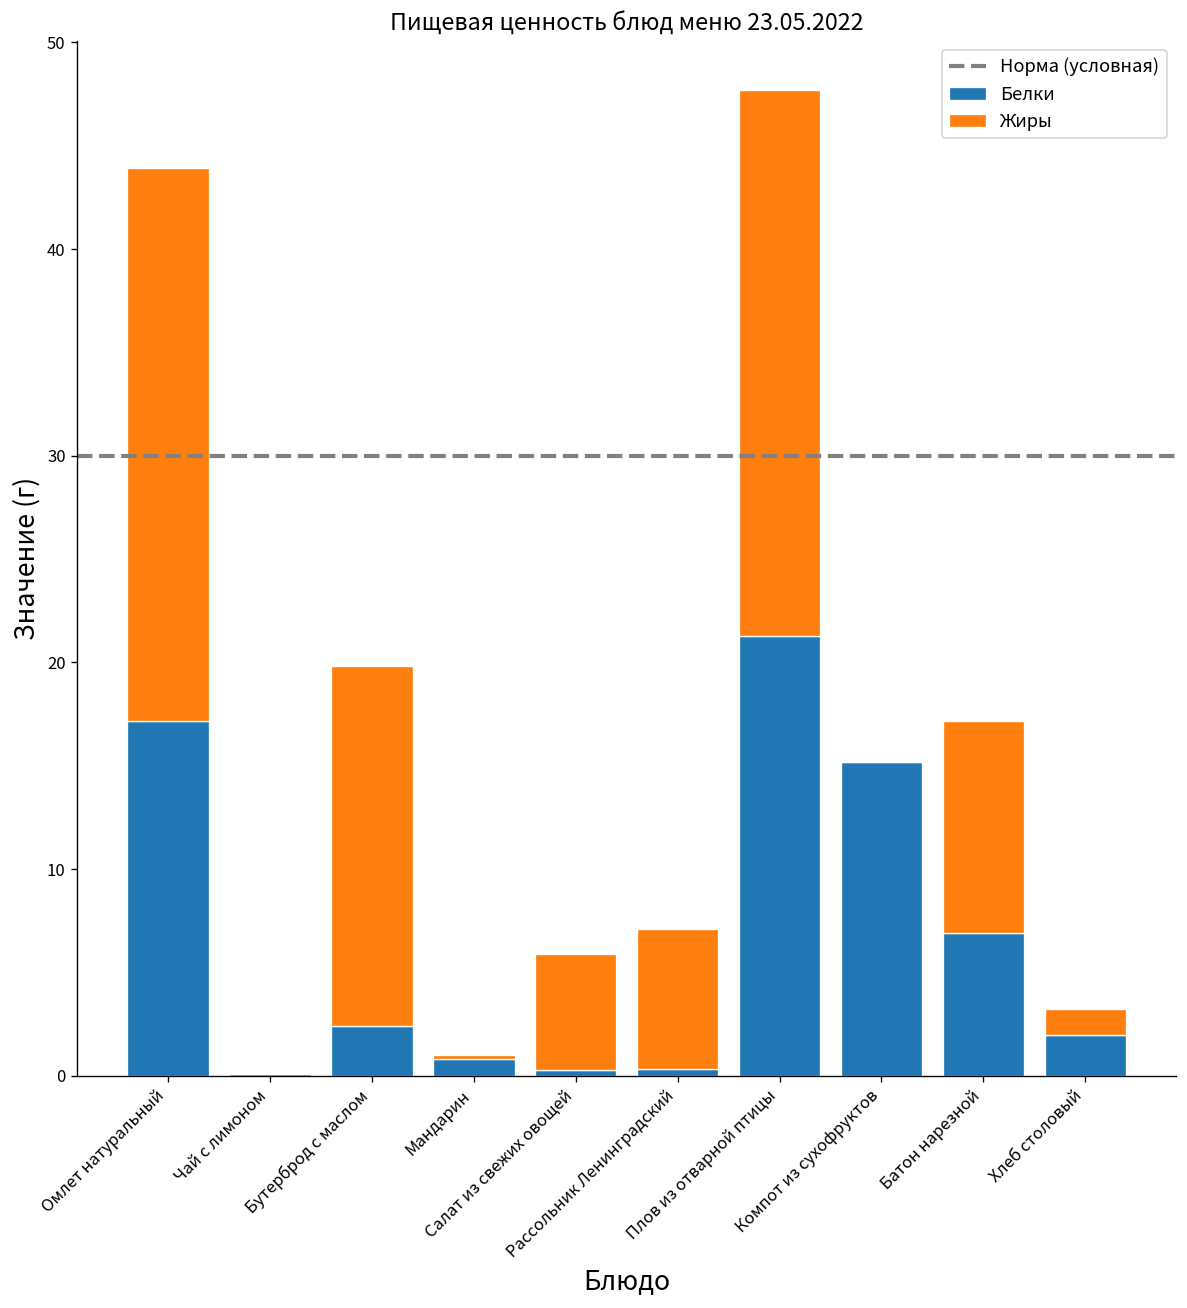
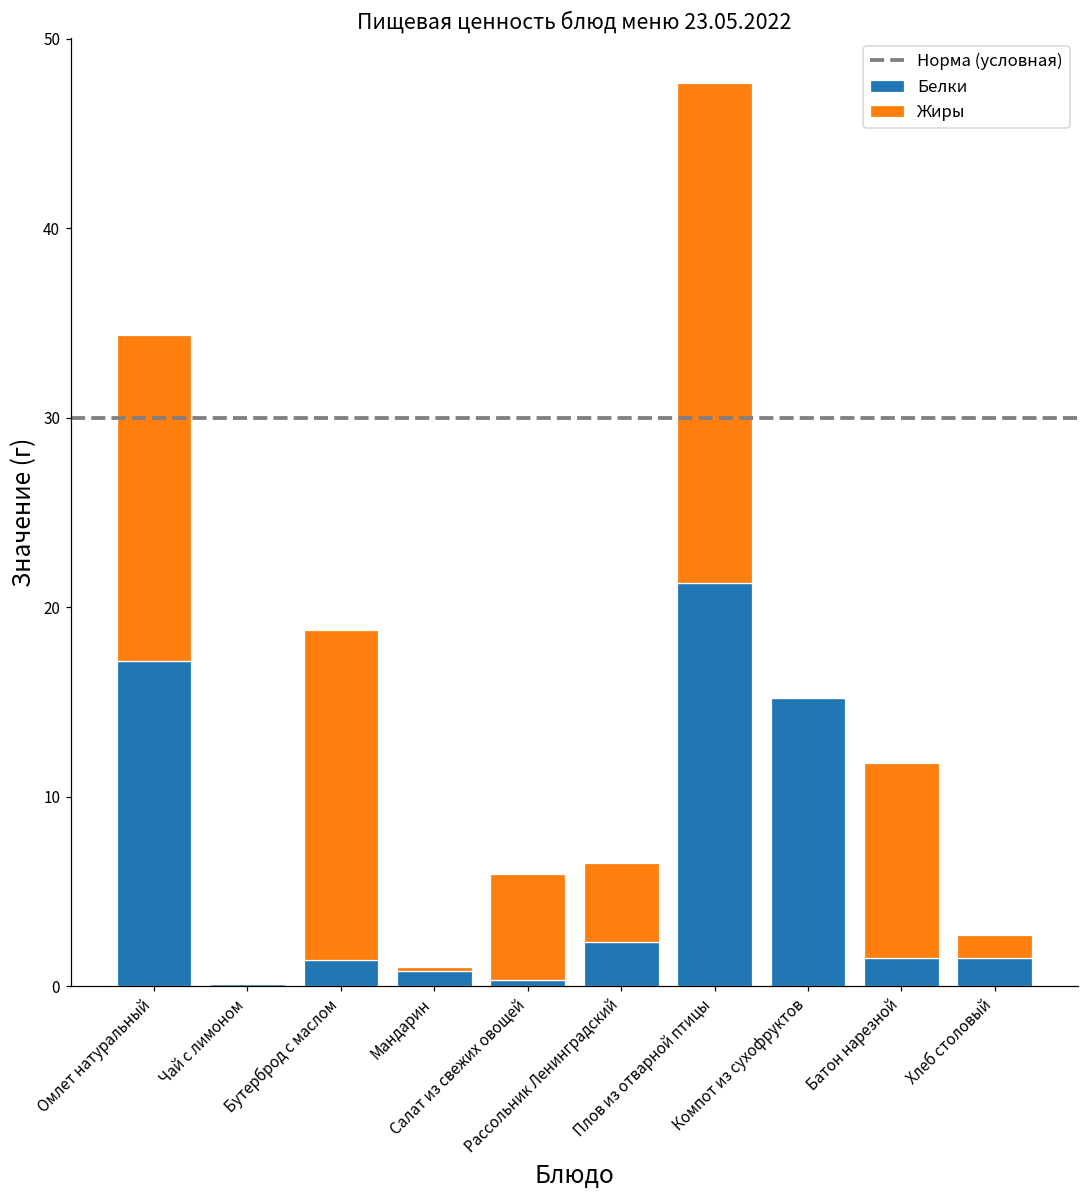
  {
    "Белки": {
      "Омлет натуральный": 17.2,
-     "Бутерброд с маслом": 2.4,
+     "Бутерброд с маслом": 1.4,
      "Мандарин": 0.8,
      "Салат из свежих овощей": 0.3,
-     "Рассольник Ленинградский": 0.3,
+     "Рассольник Ленинградский": 2.3,
      "Плов из отварной птицы": 21.3,
      "Компот из сухофруктов": 15.2,
-     "Батон нарезной": 6.9,
-     "Хлеб столовый": 2.0
+     "Батон нарезной": 1.5,
+     "Хлеб столовый": 1.5
    },
    "Жиры": {
-     "Омлет натуральный": 26.7,
+     "Омлет натуральный": 17.2,
      "Чай с лимоном": 0.0,
      "Бутерброд с маслом": 17.4,
      "Мандарин": 0.2,
      "Салат из свежих овощей": 5.6,
-     "Рассольник Ленинградский": 6.8,
+     "Рассольник Ленинградский": 4.2,
      "Плов из отварной птицы": 26.4,
      "Компот из сухофруктов": 0.0,
      "Батон нарезной": 10.3,
      "Хлеб столовый": 1.3
    }
  }
